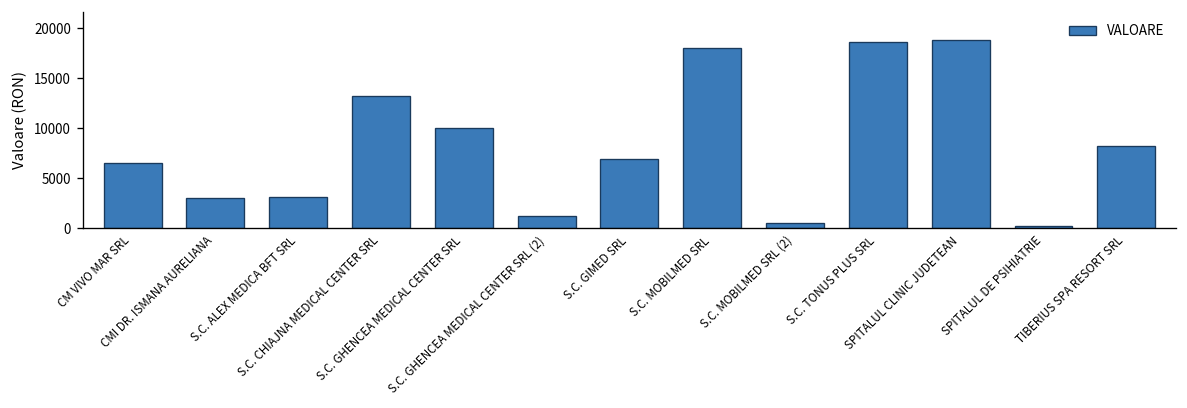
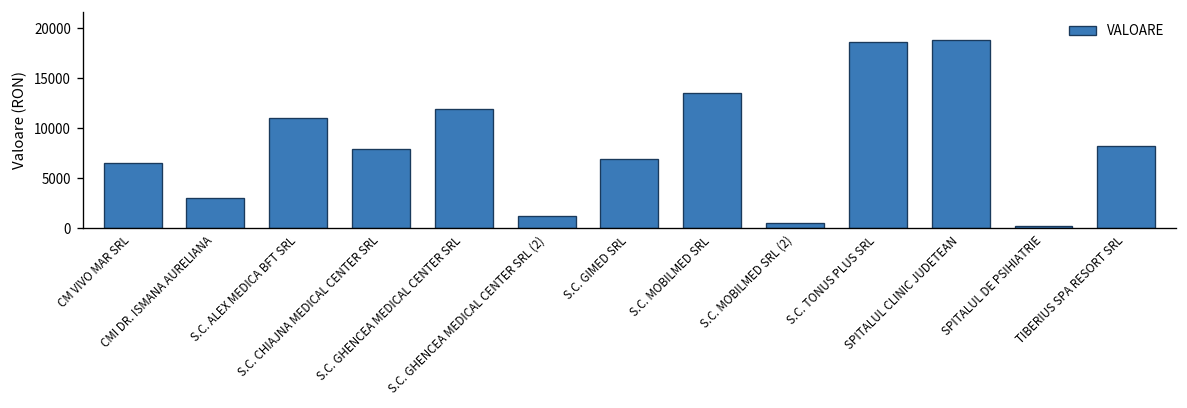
  {
    "CM VIVO MAR SRL": 6000,
    "CMI DR. ISMANA AURELIANA": 3000,
-   "S.C. ALEX MEDICA BFT SRL": 3000,
-   "S.C. CHIAJNA MEDICAL CENTER SRL": 13000,
-   "S.C. GHENCEA MEDICAL CENTER SRL": 10000,
+   "S.C. ALEX MEDICA BFT SRL": 11000,
+   "S.C. CHIAJNA MEDICAL CENTER SRL": 8000,
+   "S.C. GHENCEA MEDICAL CENTER SRL": 12000,
    "S.C. GHENCEA MEDICAL CENTER SRL (2)": 1000,
    "S.C. GIMED SRL": 7000,
-   "S.C. MOBILMED SRL": 18000,
+   "S.C. MOBILMED SRL": 13000,
    "S.C. MOBILMED SRL (2)": 1000,
    "S.C. TONUS PLUS SRL": 19000,
    "SPITALUL CLINIC JUDETEAN": 19000,
    "TIBERIUS SPA RESORT SRL": 8000
  }
